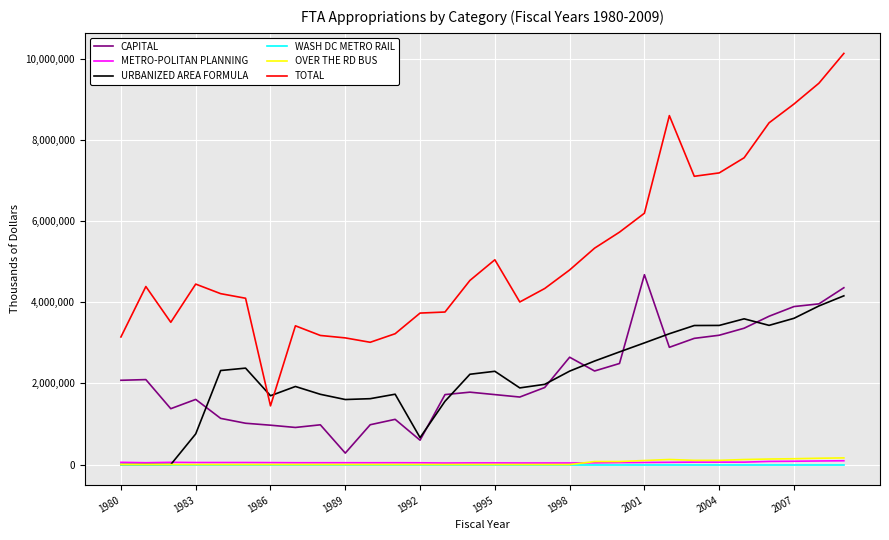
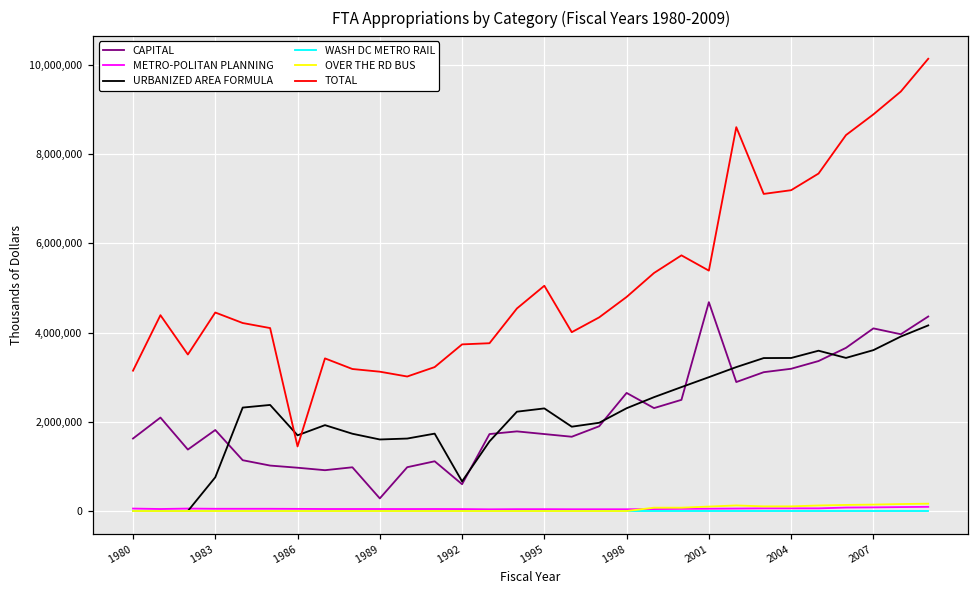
  {
    "CAPITAL": {
-     "1980": "2,100,000",
-     "1983": "1,600,000",
+     "1980": "1,600,000",
+     "1983": "1,800,000",
      "1986": "1,000,000",
      "1989": "300,000",
      "1992": "600,000",
      "1995": "1,700,000",
      "1998": "2,600,000",
      "2001": "4,700,000",
      "2004": "3,200,000",
-     "2007": "3,900,000"
+     "2007": "4,100,000"
    },
    "URBANIZED AREA FORMULA": {
      "1983": "800,000",
      "1986": "1,700,000",
      "1989": "1,600,000",
      "1992": "700,000",
      "1995": "2,300,000",
      "1998": "2,300,000",
      "2001": "3,000,000",
      "2004": "3,400,000",
      "2007": "3,600,000"
    },
    "WASH DC METRO RAIL": {
      "2007": "0"
    },
    "TOTAL": {
      "1980": "3,100,000",
      "1983": "4,400,000",
      "1986": "1,400,000",
      "1989": "3,100,000",
      "1992": "3,700,000",
      "1995": "5,000,000",
      "1998": "4,800,000",
-     "2001": "6,200,000",
+     "2001": "5,400,000",
      "2004": "7,200,000",
      "2007": "8,900,000"
    }
  }
